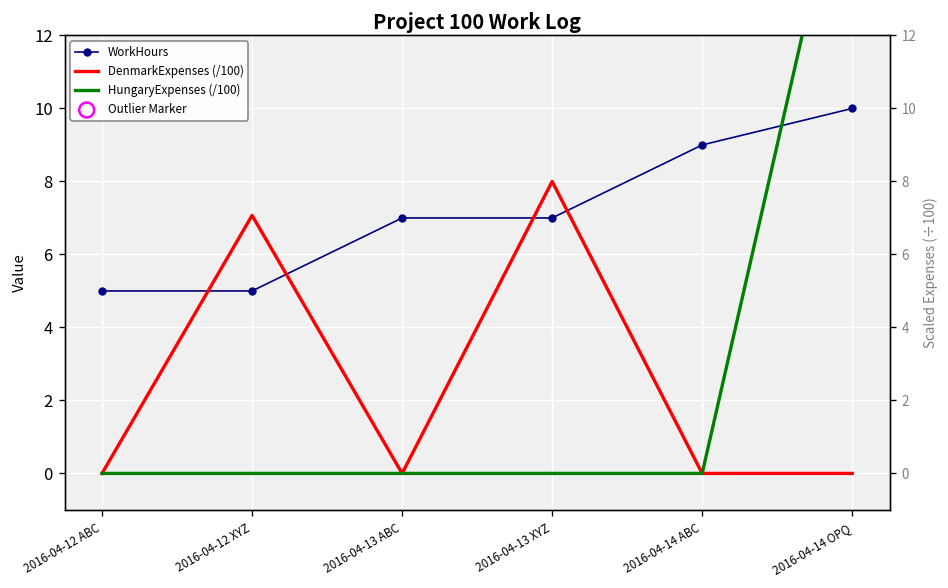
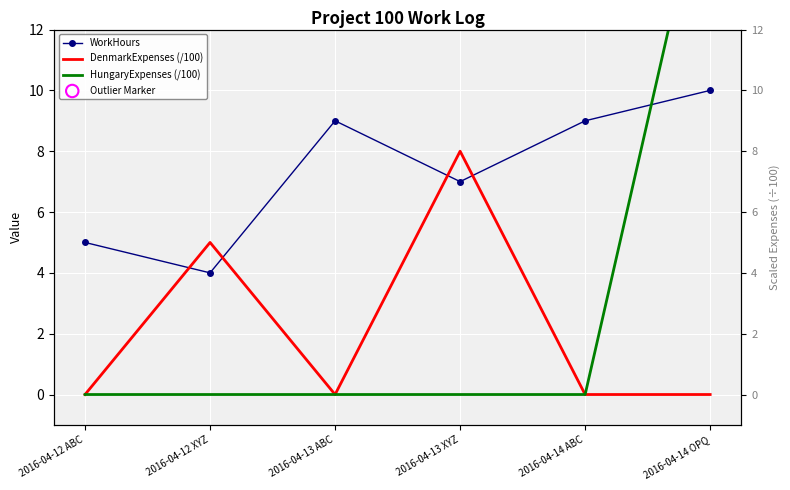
  {
    "WorkHours": {
      "2016-04-12 ABC": 5,
-     "2016-04-12 XYZ": 5,
-     "2016-04-13 ABC": 7,
+     "2016-04-12 XYZ": 4,
+     "2016-04-13 ABC": 9,
      "2016-04-13 XYZ": 7,
      "2016-04-14 ABC": 9,
      "2016-04-14 OPQ": 10
    },
    "DenmarkExpenses (/100)": {
-     "2016-04-12 XYZ": 7.1,
+     "2016-04-12 XYZ": 5.0,
      "2016-04-13 XYZ": 8.0,
      "2016-04-14 OPQ": 0.0
    },
    "HungaryExpenses (/100)": {
      "2016-04-12 XYZ": 0.0,
      "2016-04-13 XYZ": 0.0
    }
  }
